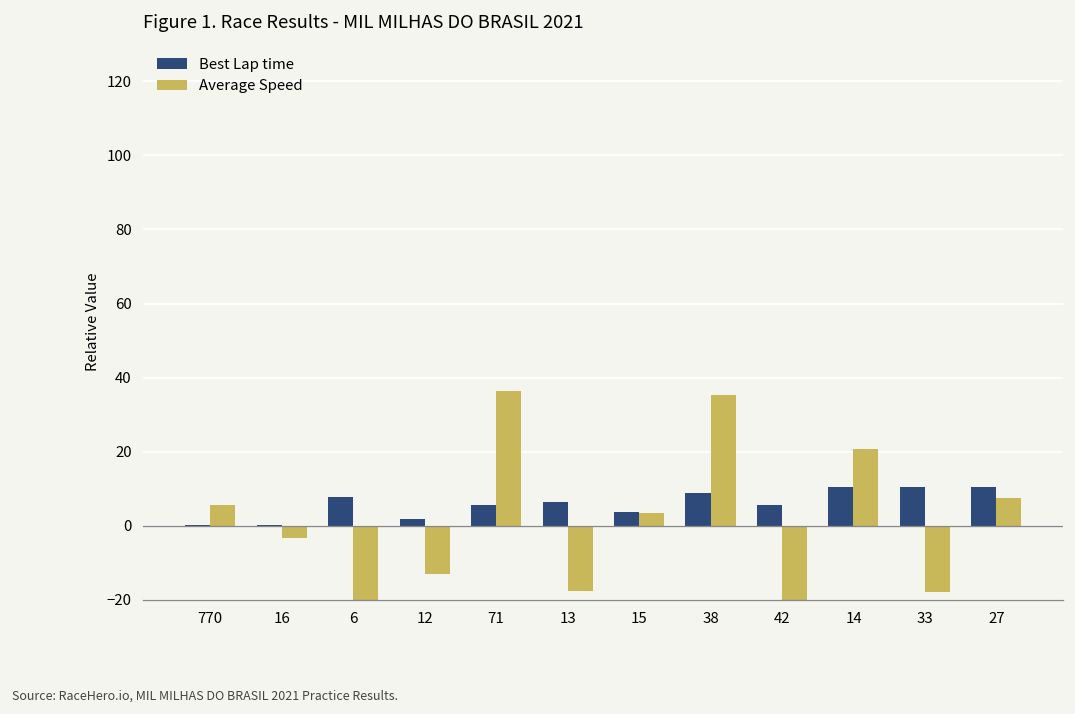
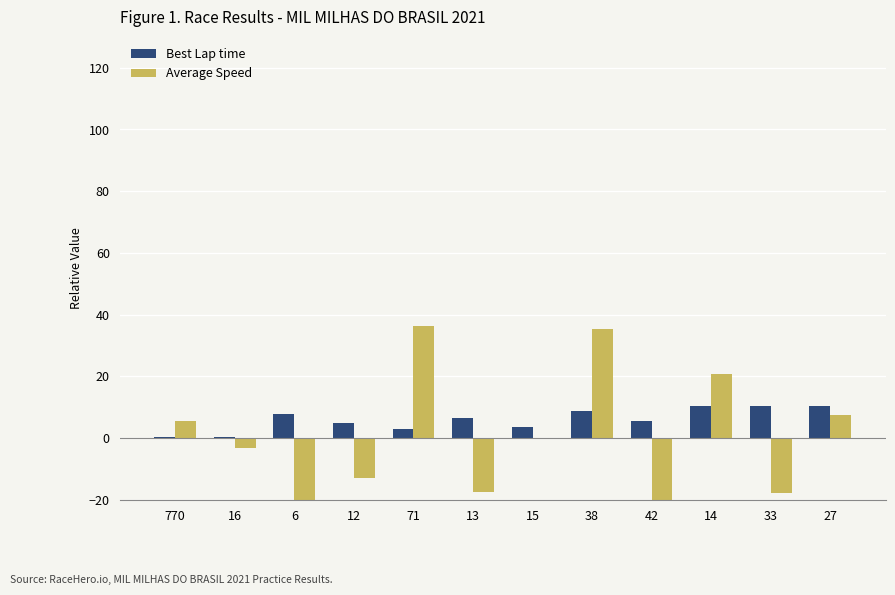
  {
    "Best Lap time": {
      "6": 8,
-     "12": 2,
-     "71": 6,
+     "12": 5,
+     "71": 3,
      "13": 6,
      "15": 4,
      "38": 9,
      "42": 6,
      "14": 10,
      "33": 11,
      "27": 11
    },
    "Average Speed": {
      "770": 6,
      "16": -3,
      "12": -13,
      "71": 36,
      "13": -17,
-     "15": 3,
+     "15": 0,
      "38": 35,
      "14": 21,
      "33": -18,
      "27": 8
    }
  }
